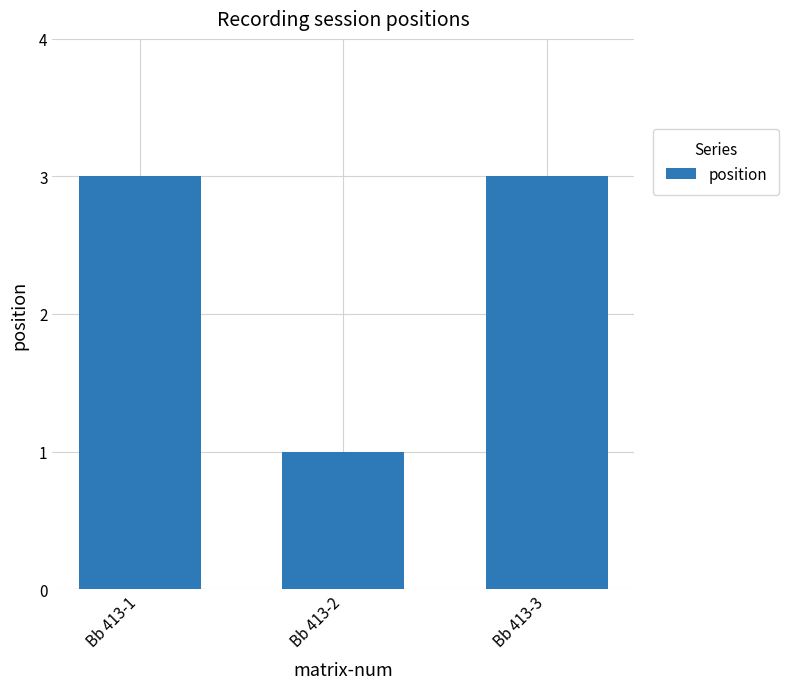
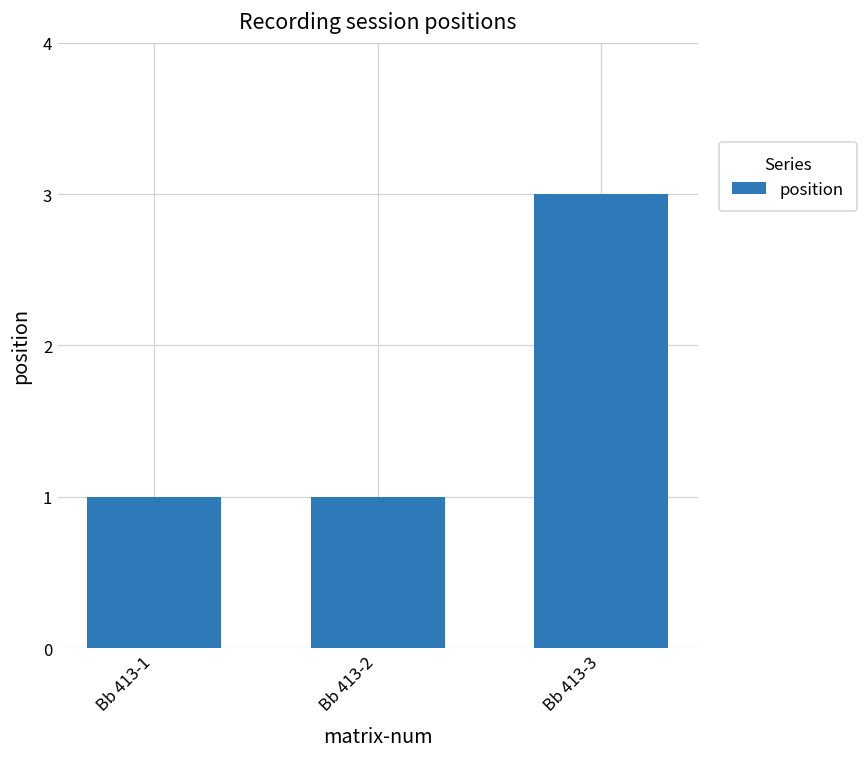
  {
-   "Bb 413-1": 3,
+   "Bb 413-1": 1,
    "Bb 413-2": 1,
    "Bb 413-3": 3
  }
